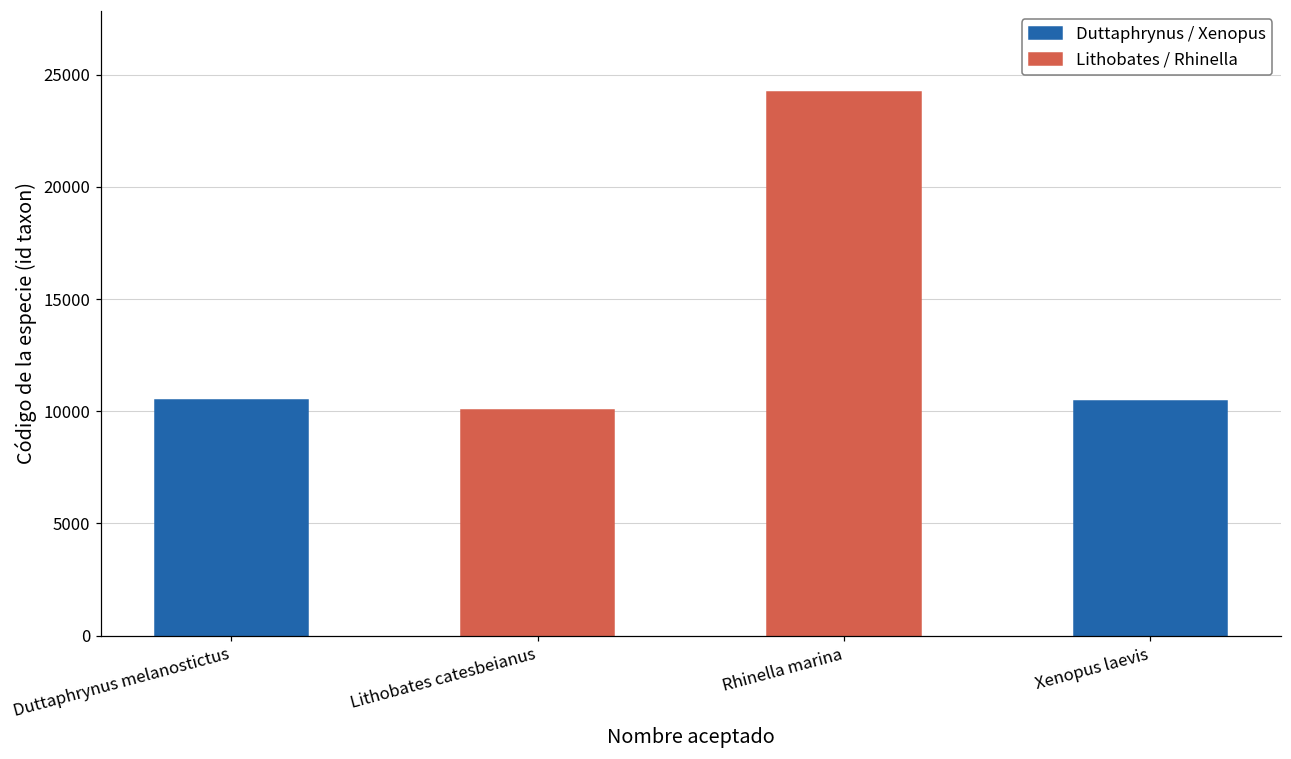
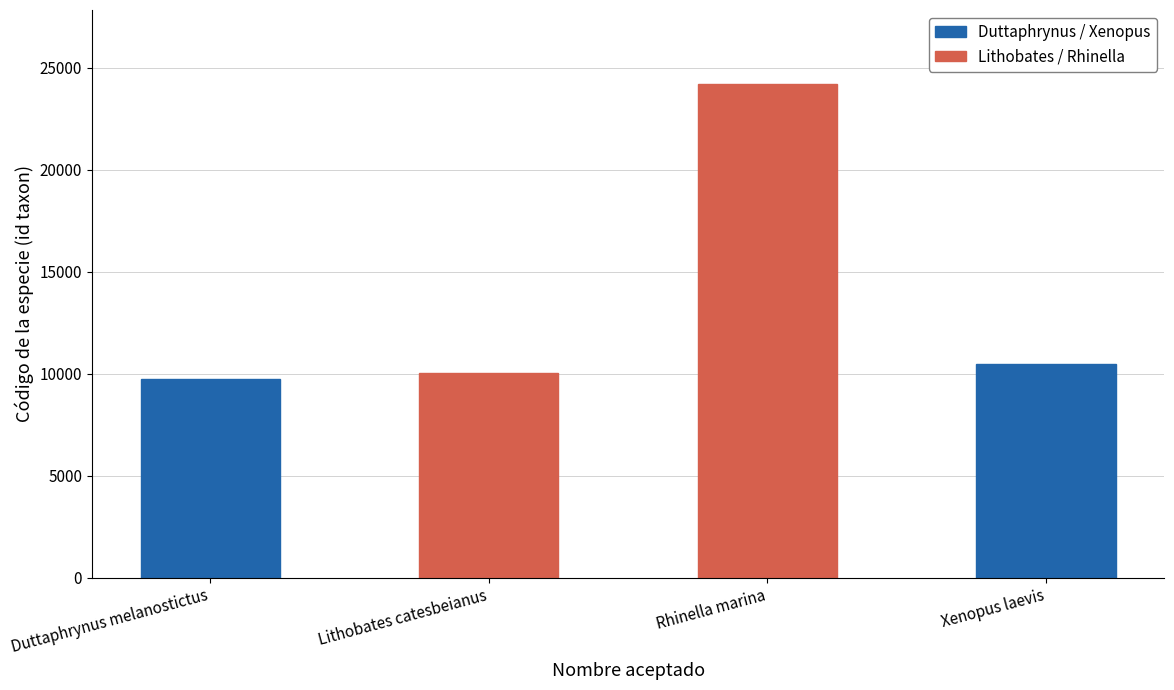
  {
-   "Duttaphrynus melanostictus": 10500,
+   "Duttaphrynus melanostictus": 9800,
    "Lithobates catesbeianus": 10100,
    "Rhinella marina": 24200,
    "Xenopus laevis": 10500
  }
